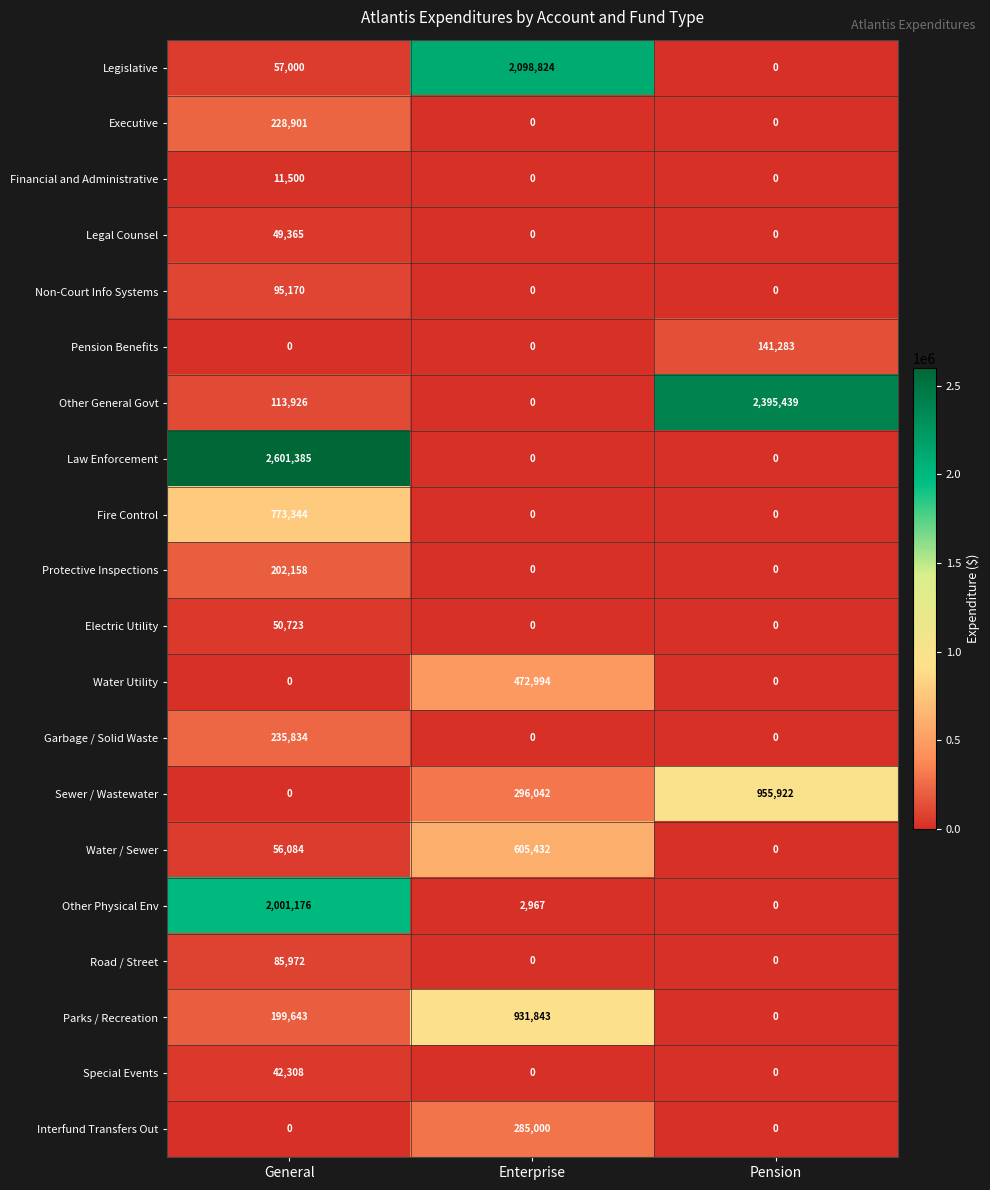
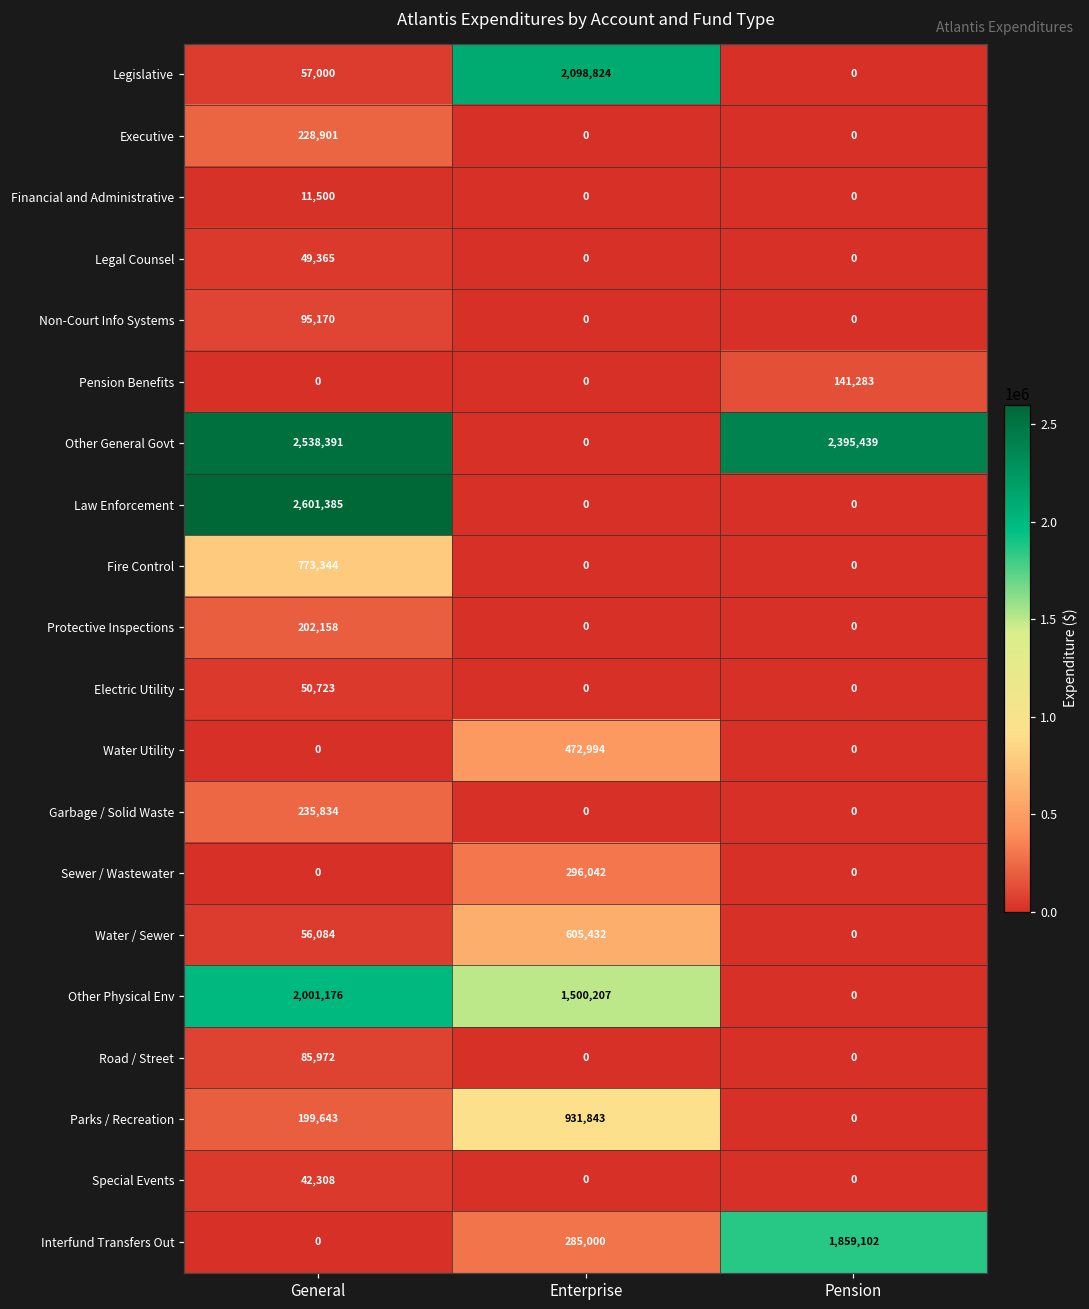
  {
    "Legislative": {
      "General": "57,000",
      "Enterprise": "2,098,824",
      "Pension": "0"
    },
    "Executive": {
      "General": "228,901",
      "Enterprise": "0",
      "Pension": "0"
    },
    "Financial and Administrative": {
      "General": "11,500",
      "Enterprise": "0",
      "Pension": "0"
    },
    "Legal Counsel": {
      "General": "49,365",
      "Enterprise": "0",
      "Pension": "0"
    },
    "Non-Court Info Systems": {
      "General": "95,170",
      "Enterprise": "0",
      "Pension": "0"
    },
    "Pension Benefits": {
      "General": "0",
      "Enterprise": "0",
      "Pension": "141,283"
    },
    "Other General Govt": {
-     "General": "113,926",
+     "General": "2,538,391",
      "Enterprise": "0",
      "Pension": "2,395,439"
    },
    "Law Enforcement": {
      "General": "2,601,385",
      "Enterprise": "0",
      "Pension": "0"
    },
    "Fire Control": {
      "General": "773,344",
      "Enterprise": "0",
      "Pension": "0"
    },
    "Protective Inspections": {
      "General": "202,158",
      "Enterprise": "0",
      "Pension": "0"
    },
    "Electric Utility": {
      "General": "50,723",
      "Enterprise": "0",
      "Pension": "0"
    },
    "Water Utility": {
      "General": "0",
      "Enterprise": "472,994",
      "Pension": "0"
    },
    "Garbage / Solid Waste": {
      "General": "235,834",
      "Enterprise": "0",
      "Pension": "0"
    },
    "Sewer / Wastewater": {
      "General": "0",
      "Enterprise": "296,042",
-     "Pension": "955,922"
+     "Pension": "0"
    },
    "Water / Sewer": {
      "General": "56,084",
      "Enterprise": "605,432",
      "Pension": "0"
    },
    "Other Physical Env": {
      "General": "2,001,176",
-     "Enterprise": "2,967",
+     "Enterprise": "1,500,207",
      "Pension": "0"
    },
    "Road / Street": {
      "General": "85,972",
      "Enterprise": "0",
      "Pension": "0"
    },
    "Parks / Recreation": {
      "General": "199,643",
      "Enterprise": "931,843",
      "Pension": "0"
    },
    "Special Events": {
      "General": "42,308",
      "Enterprise": "0",
      "Pension": "0"
    },
    "Interfund Transfers Out": {
      "General": "0",
      "Enterprise": "285,000",
-     "Pension": "0"
+     "Pension": "1,859,102"
    }
  }
